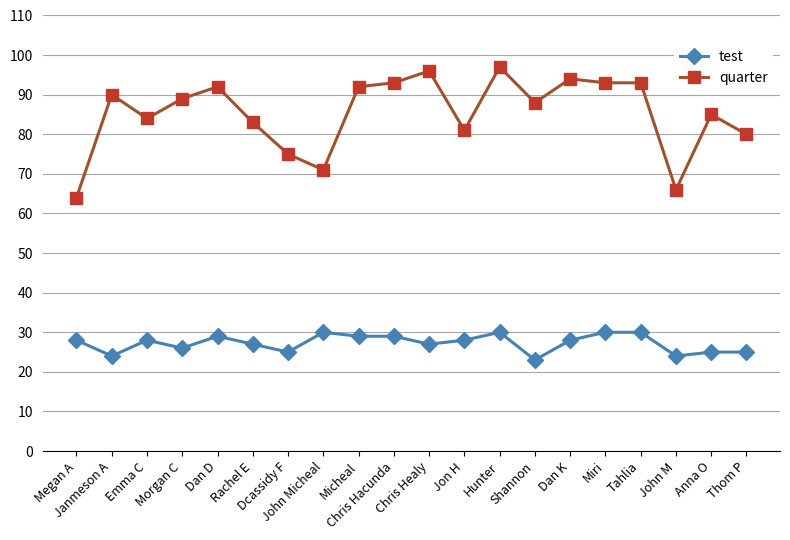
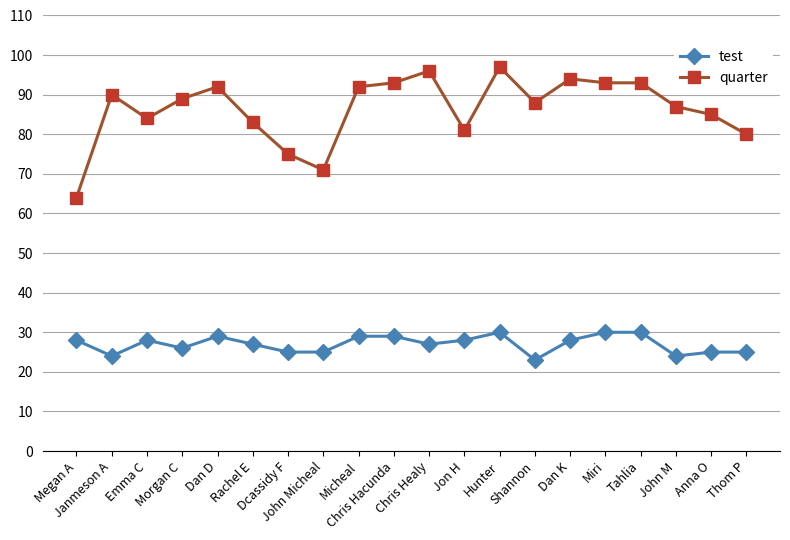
  {
    "test": {
      "Megan A": 28,
      "Janmeson A": 24,
      "Emma C": 28,
      "Morgan C": 26,
      "Dan D": 29,
      "Rachel E": 27,
      "Dcassidy F": 25,
-     "John Micheal": 30,
+     "John Micheal": 25,
      "Micheal": 29,
      "Chris Hacunda": 29,
      "Chris Healy": 27,
      "Jon H": 28,
      "Hunter": 30,
      "Shannon": 23,
      "Dan K": 28,
      "Miri": 30,
      "Tahlia": 30,
      "John M": 24,
      "Anna O": 25,
      "Thom P": 25
    },
    "quarter": {
      "Megan A": 64,
      "Janmeson A": 90,
      "Emma C": 84,
      "Morgan C": 89,
      "Dan D": 92,
      "Rachel E": 83,
      "Dcassidy F": 75,
      "John Micheal": 71,
      "Micheal": 92,
      "Chris Hacunda": 93,
      "Chris Healy": 96,
      "Jon H": 81,
      "Hunter": 97,
      "Shannon": 88,
      "Dan K": 94,
      "Miri": 93,
      "Tahlia": 93,
-     "John M": 66,
+     "John M": 87,
      "Anna O": 85,
      "Thom P": 80
    }
  }
